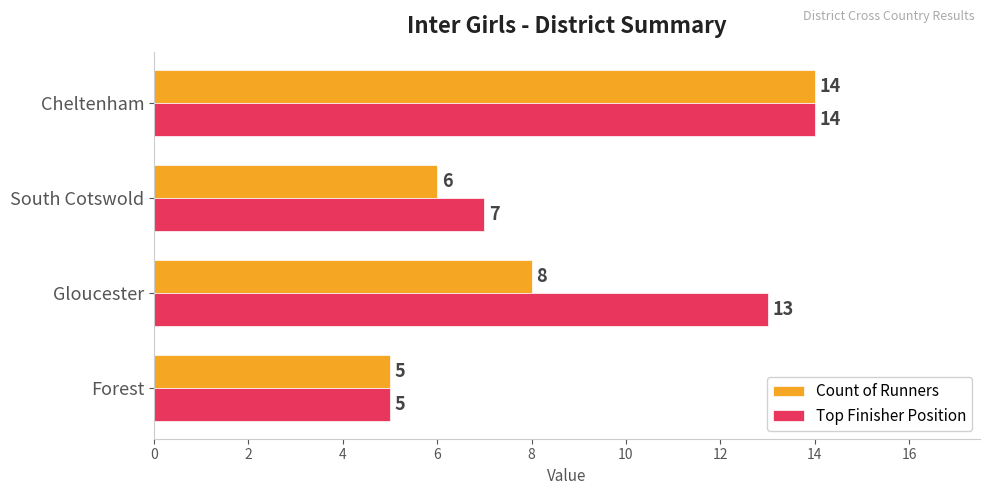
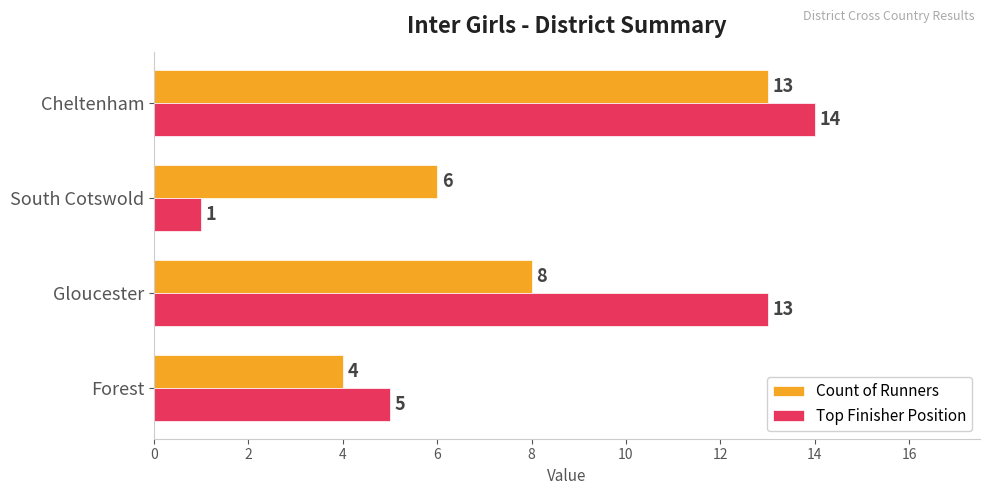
  {
    "Count of Runners": {
-     "Cheltenham": 14,
+     "Cheltenham": 13,
      "South Cotswold": 6,
      "Gloucester": 8,
-     "Forest": 5
+     "Forest": 4
    },
    "Top Finisher Position": {
      "Cheltenham": 14,
-     "South Cotswold": 7,
+     "South Cotswold": 1,
      "Gloucester": 13,
      "Forest": 5
    }
  }
